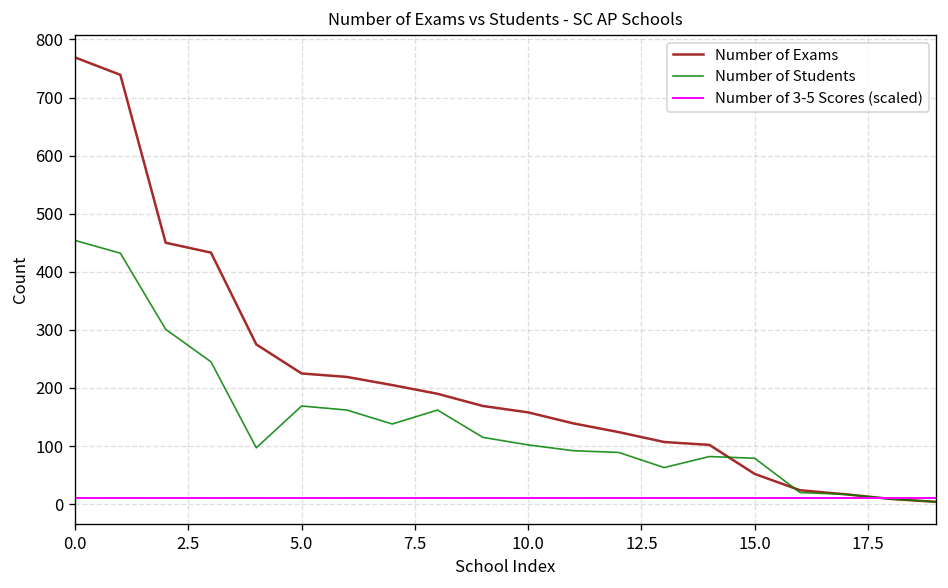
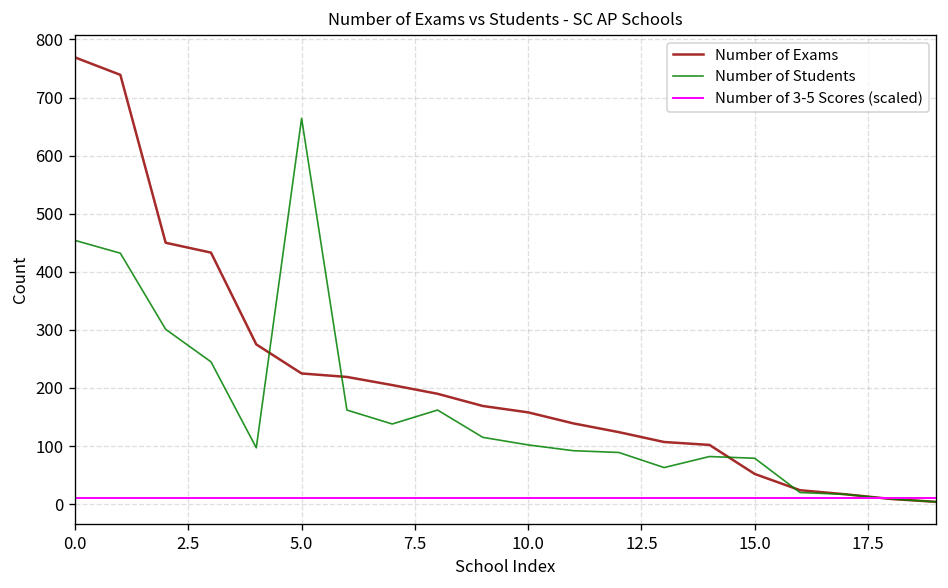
  {
    "Number of Exams": {
      "0.0": 770,
      "5.0": 230,
      "10.0": 160,
      "15.0": 50
    },
    "Number of Students": {
      "0.0": 450,
-     "5.0": 170,
+     "5.0": 660,
      "10.0": 100,
      "15.0": 80
    },
    "Number of 3-5 Scores (scaled)": {
      "0.0": 10,
      "5.0": 10,
      "10.0": 10,
      "15.0": 10
    }
  }
